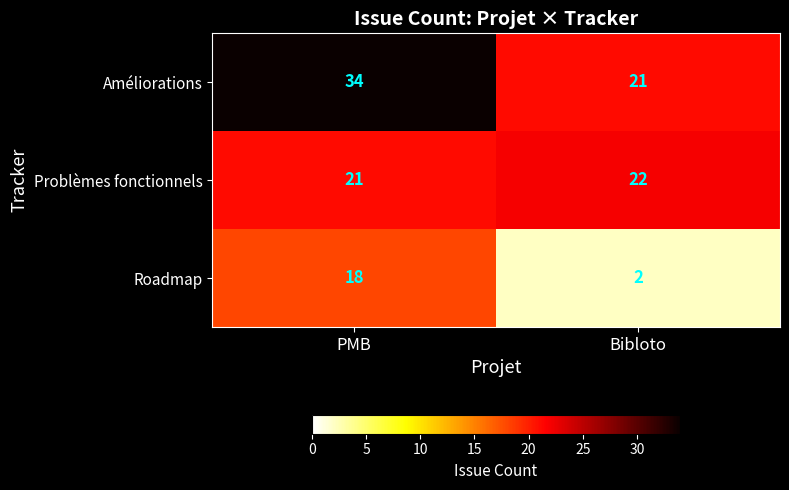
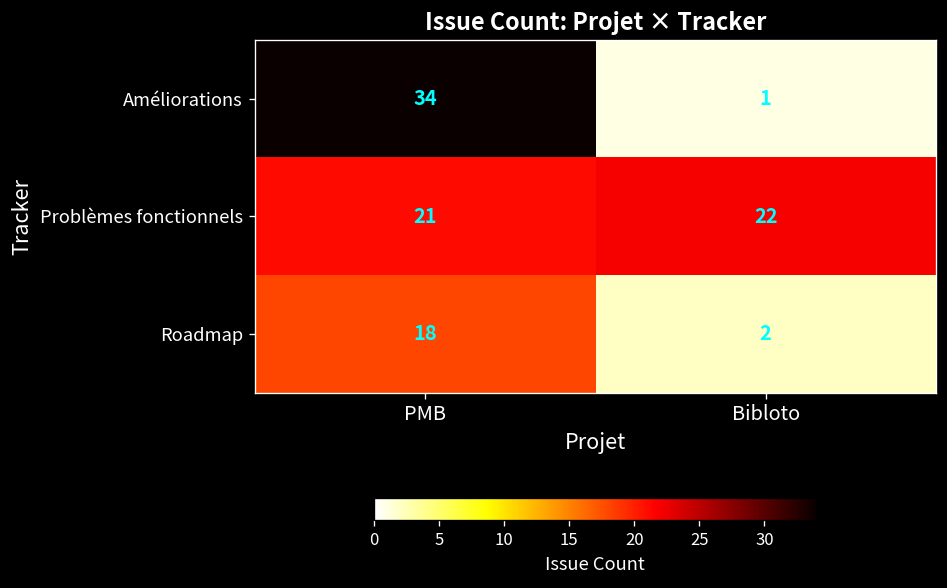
  {
    "Améliorations": {
      "PMB": 34,
-     "Bibloto": 21
+     "Bibloto": 1
    },
    "Problèmes fonctionnels": {
      "PMB": 21,
      "Bibloto": 22
    },
    "Roadmap": {
      "PMB": 18,
      "Bibloto": 2
    }
  }
